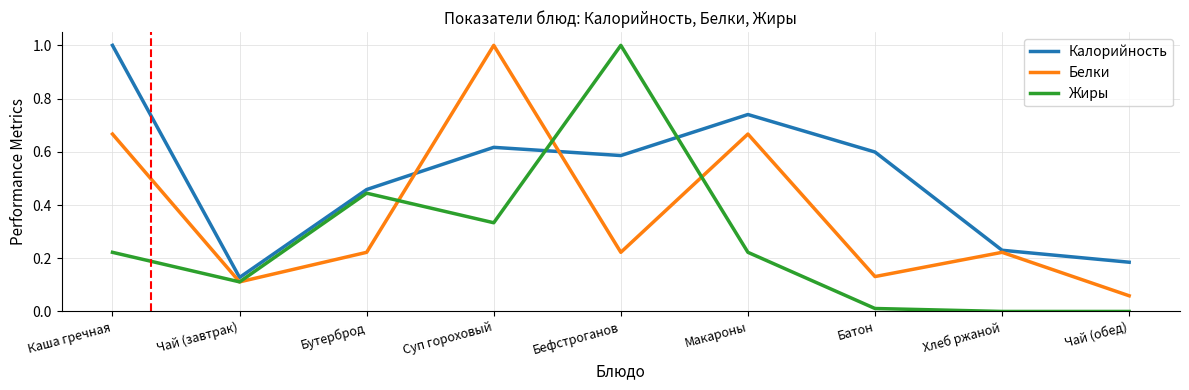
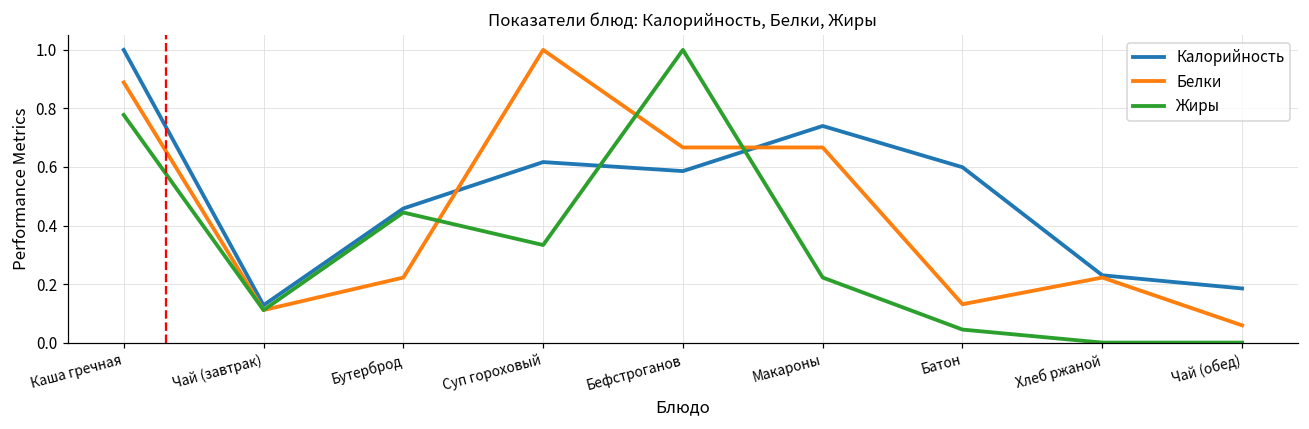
  {
    "Калорийность": {
      "Каша гречная": 1.00,
      "Чай (завтрак)": 0.13,
      "Бутерброд": 0.46,
      "Суп гороховый": 0.62,
      "Бефстроганов": 0.59,
      "Макароны": 0.74,
      "Батон": 0.60,
      "Чай (обед)": 0.19
    },
    "Белки": {
-     "Каша гречная": 0.67,
+     "Каша гречная": 0.89,
      "Бутерброд": 0.22,
      "Суп гороховый": 1.00,
-     "Бефстроганов": 0.22,
+     "Бефстроганов": 0.67,
      "Макароны": 0.67,
      "Батон": 0.13,
      "Чай (обед)": 0.06
    },
    "Жиры": {
-     "Каша гречная": 0.22,
+     "Каша гречная": 0.78,
      "Бутерброд": 0.44,
      "Суп гороховый": 0.33,
      "Бефстроганов": 1.00,
      "Макароны": 0.22,
-     "Батон": 0.01,
+     "Батон": 0.04,
      "Хлеб ржаной": 0.00,
      "Чай (обед)": 0.00
    }
  }
